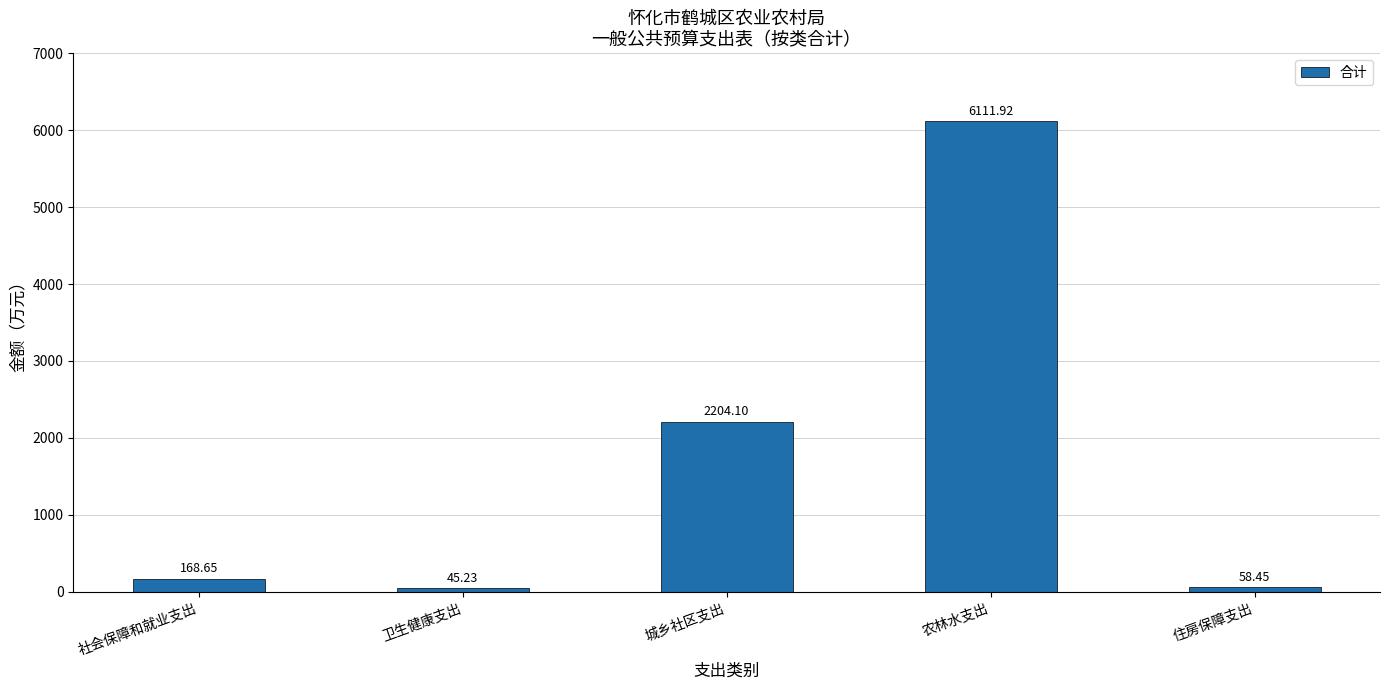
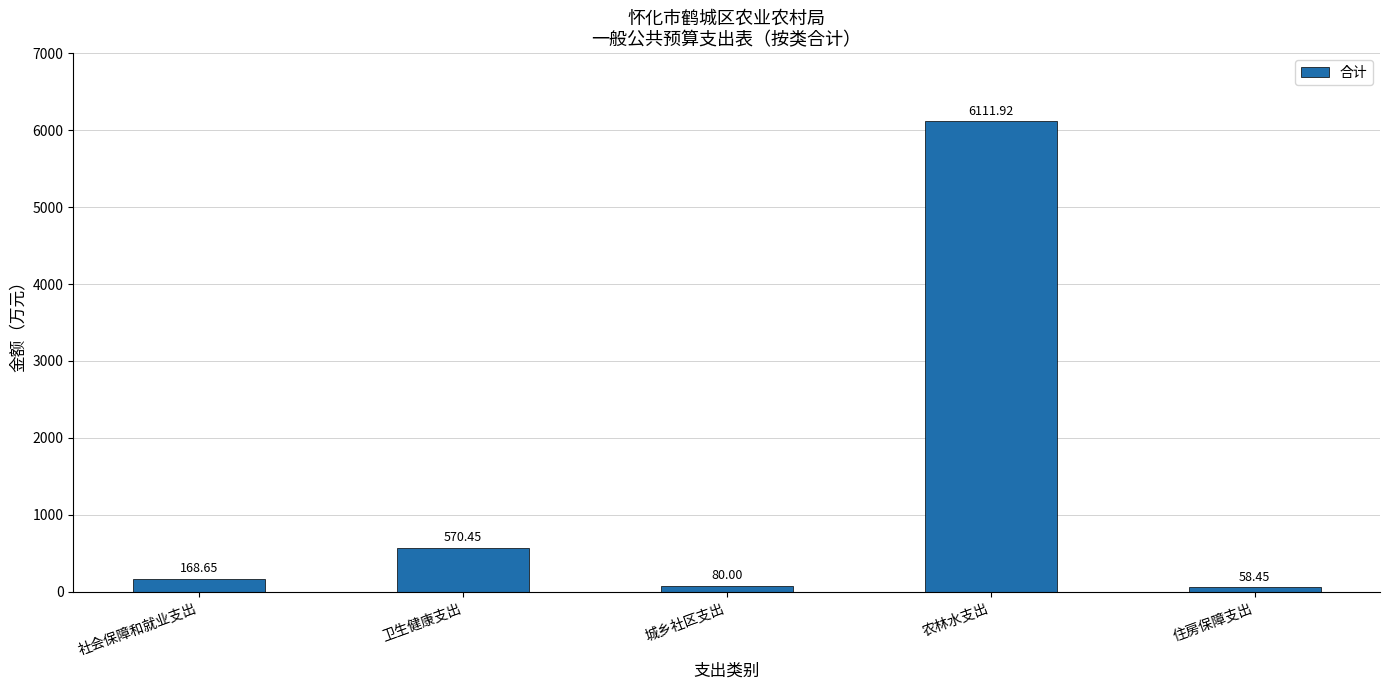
  {
    "社会保障和就业支出": 168.65,
-   "卫生健康支出": 45.23,
-   "城乡社区支出": 2204.10,
+   "卫生健康支出": 570.45,
+   "城乡社区支出": 80.00,
    "农林水支出": 6111.92,
    "住房保障支出": 58.45
  }
